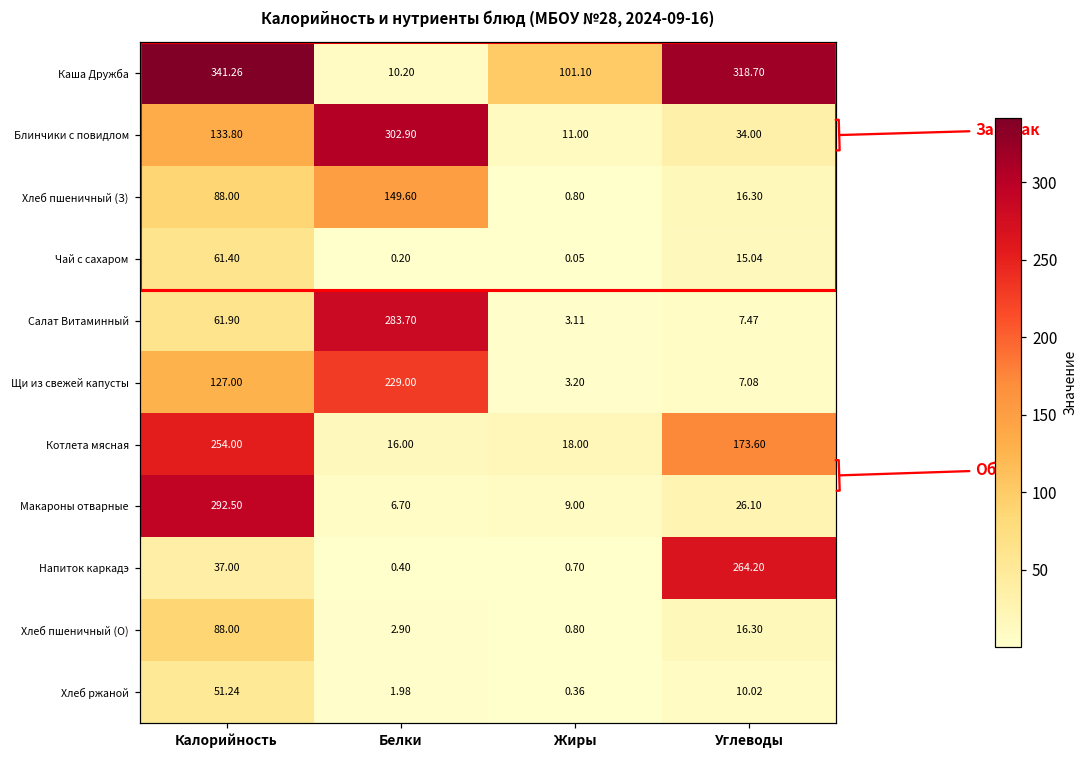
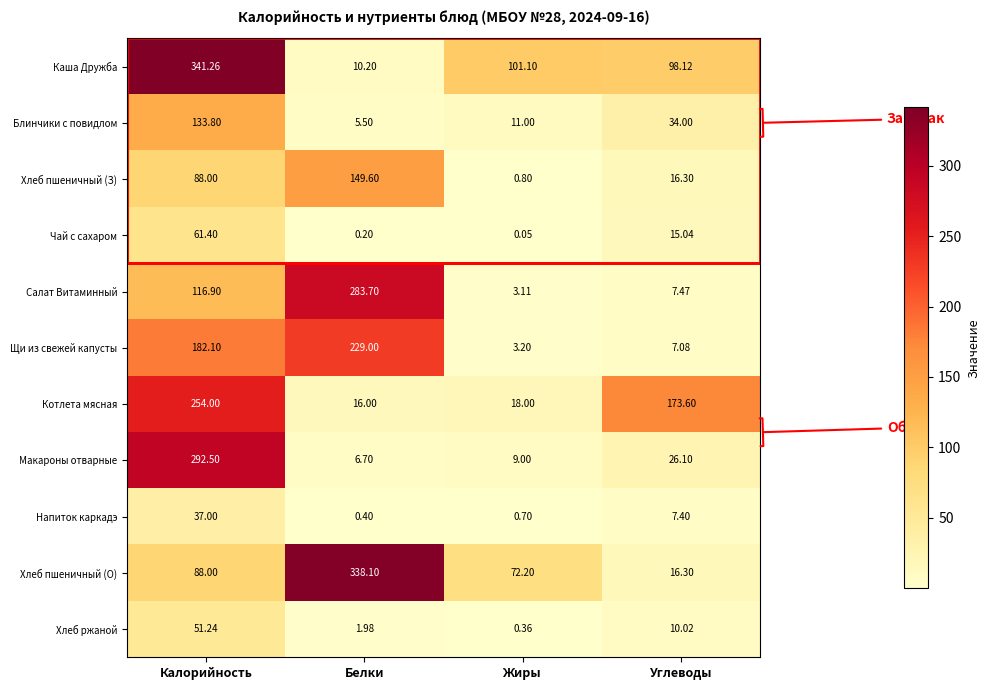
  {
    "Каша Дружба": {
      "Калорийность": 341.26,
      "Белки": 10.20,
      "Жиры": 101.10,
-     "Углеводы": 318.70
+     "Углеводы": 98.12
    },
    "Блинчики с повидлом": {
      "Калорийность": 133.80,
-     "Белки": 302.90,
+     "Белки": 5.50,
      "Жиры": 11.00,
      "Углеводы": 34.00
    },
    "Хлеб пшеничный (З)": {
      "Калорийность": 88.00,
      "Белки": 149.60,
      "Жиры": 0.80,
      "Углеводы": 16.30
    },
    "Чай с сахаром": {
      "Калорийность": 61.40,
      "Белки": 0.20,
      "Жиры": 0.05,
      "Углеводы": 15.04
    },
    "Салат Витаминный": {
-     "Калорийность": 61.90,
+     "Калорийность": 116.90,
      "Белки": 283.70,
      "Жиры": 3.11,
      "Углеводы": 7.47
    },
    "Щи из свежей капусты": {
-     "Калорийность": 127.00,
+     "Калорийность": 182.10,
      "Белки": 229.00,
      "Жиры": 3.20,
      "Углеводы": 7.08
    },
    "Котлета мясная": {
      "Калорийность": 254.00,
      "Белки": 16.00,
      "Жиры": 18.00,
      "Углеводы": 173.60
    },
    "Макароны отварные": {
      "Калорийность": 292.50,
      "Белки": 6.70,
      "Жиры": 9.00,
      "Углеводы": 26.10
    },
    "Напиток каркадэ": {
      "Калорийность": 37.00,
      "Белки": 0.40,
      "Жиры": 0.70,
-     "Углеводы": 264.20
+     "Углеводы": 7.40
    },
    "Хлеб пшеничный (О)": {
      "Калорийность": 88.00,
-     "Белки": 2.90,
-     "Жиры": 0.80,
+     "Белки": 338.10,
+     "Жиры": 72.20,
      "Углеводы": 16.30
    },
    "Хлеб ржаной": {
      "Калорийность": 51.24,
      "Белки": 1.98,
      "Жиры": 0.36,
      "Углеводы": 10.02
    }
  }
